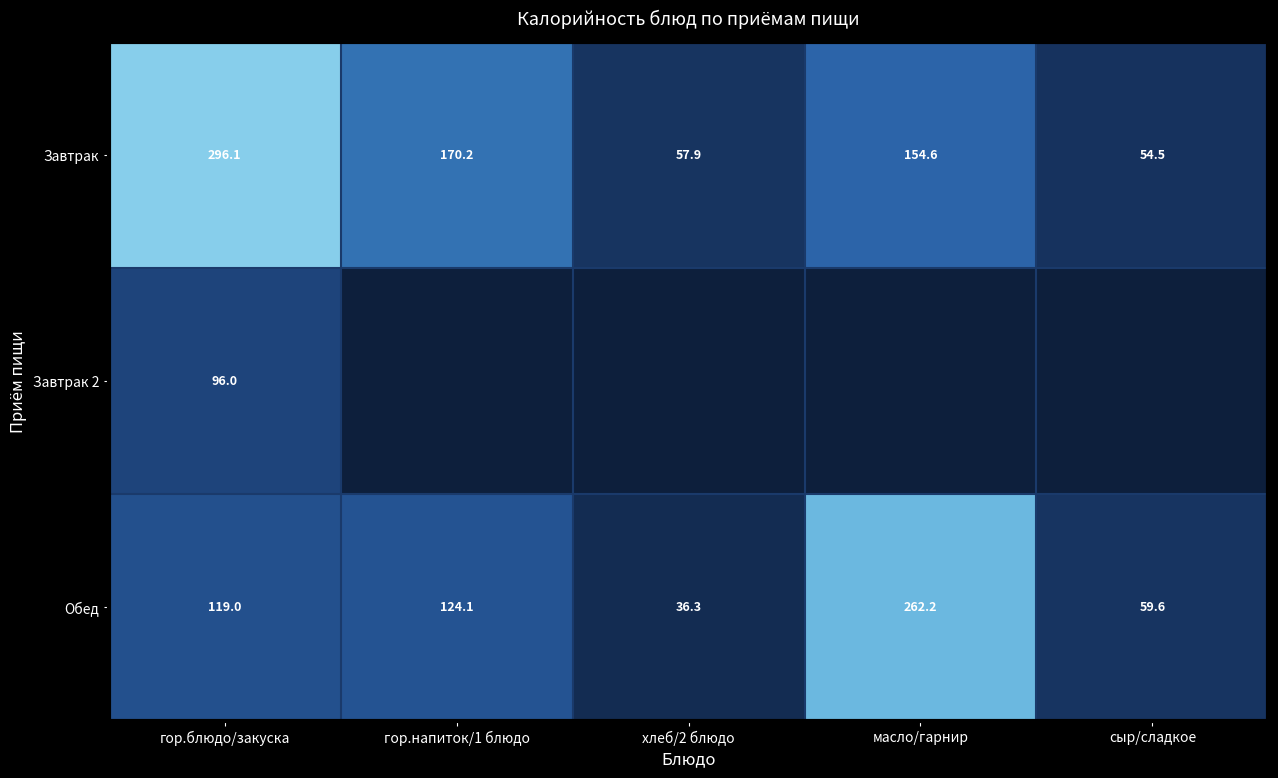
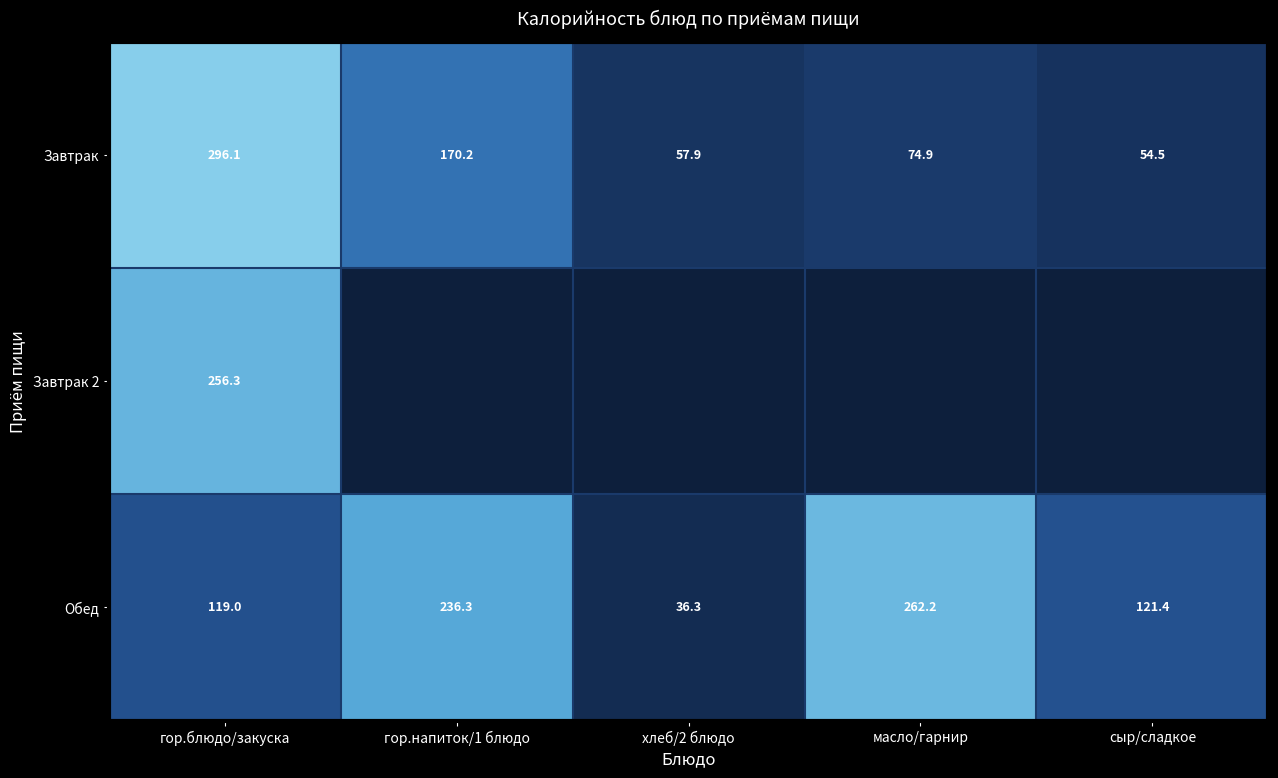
  {
    "Завтрак": {
      "гор.блюдо/закуска": 296.1,
      "гор.напиток/1 блюдо": 170.2,
      "хлеб/2 блюдо": 57.9,
-     "масло/гарнир": 154.6,
+     "масло/гарнир": 74.9,
      "сыр/сладкое": 54.5
    },
    "Завтрак 2": {
-     "гор.блюдо/закуска": 96.0
+     "гор.блюдо/закуска": 256.3
    },
    "Обед": {
      "гор.блюдо/закуска": 119.0,
-     "гор.напиток/1 блюдо": 124.1,
+     "гор.напиток/1 блюдо": 236.3,
      "хлеб/2 блюдо": 36.3,
      "масло/гарнир": 262.2,
-     "сыр/сладкое": 59.6
+     "сыр/сладкое": 121.4
    }
  }
